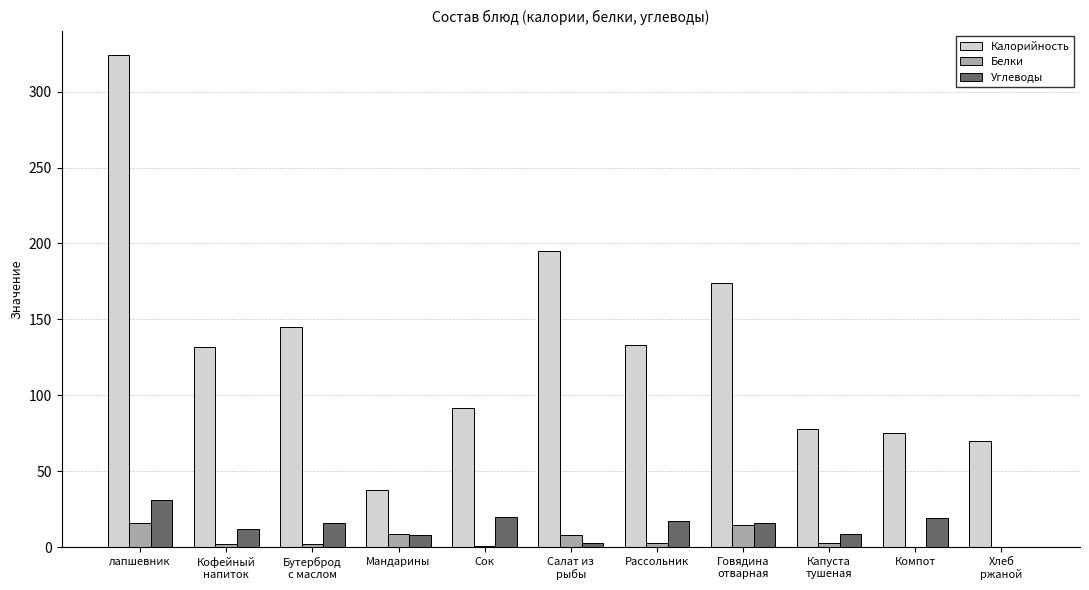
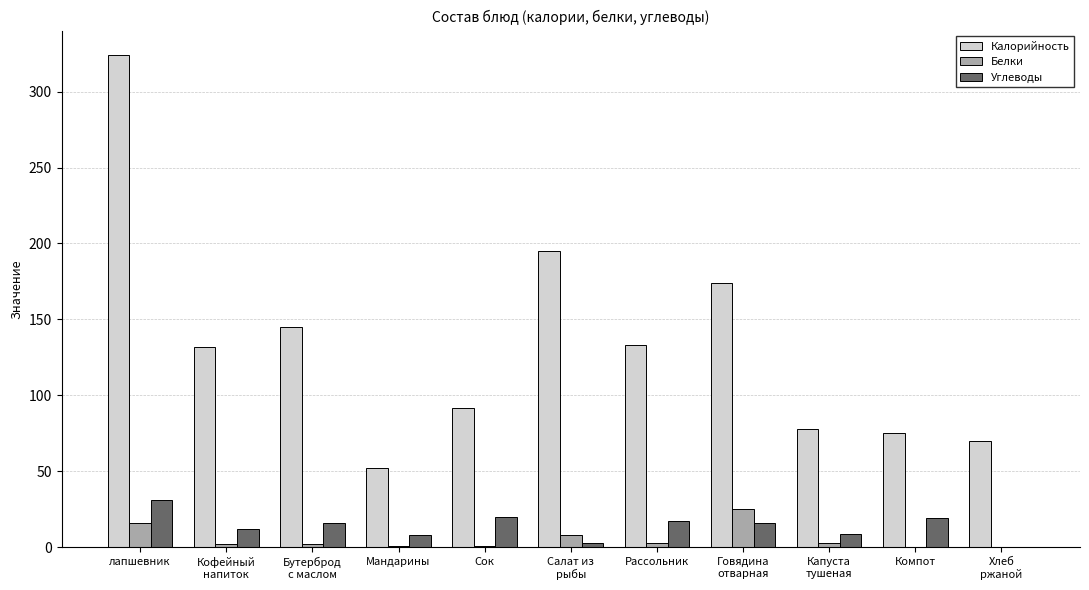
  {
    "Калорийность": {
      "лапшевник": 324,
      "Кофейный напиток": 132,
      "Бутерброд с маслом": 145,
-     "Мандарины": 38,
+     "Мандарины": 52,
      "Сок": 92,
      "Салат из рыбы": 195,
      "Рассольник": 133,
      "Говядина отварная": 174,
      "Капуста тушеная": 78,
      "Компот": 75,
      "Хлеб ржаной": 70
    },
    "Белки": {
      "лапшевник": 16,
      "Кофейный напиток": 2,
      "Бутерброд с маслом": 2,
-     "Мандарины": 9,
+     "Мандарины": 1,
      "Салат из рыбы": 8,
      "Рассольник": 3,
-     "Говядина отварная": 15,
+     "Говядина отварная": 25,
      "Капуста тушеная": 3,
      "Компот": 0,
      "Хлеб ржаной": 0
    },
    "Углеводы": {
      "лапшевник": 31,
      "Кофейный напиток": 12,
      "Бутерброд с маслом": 16,
      "Мандарины": 8,
      "Сок": 20,
      "Салат из рыбы": 3,
      "Рассольник": 17,
      "Говядина отварная": 16,
      "Капуста тушеная": 9,
      "Компот": 19,
      "Хлеб ржаной": 0
    }
  }
